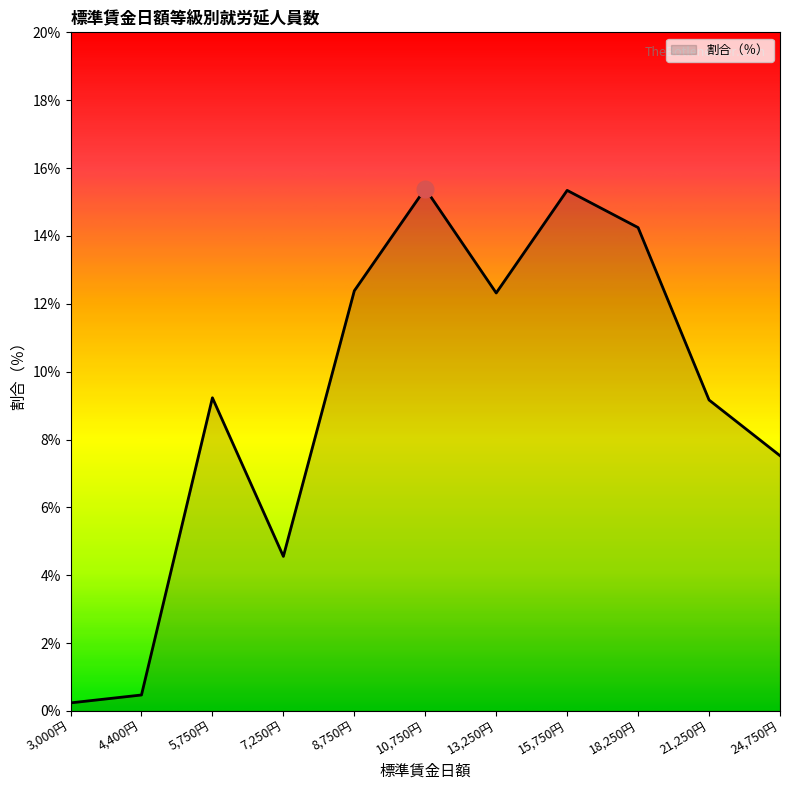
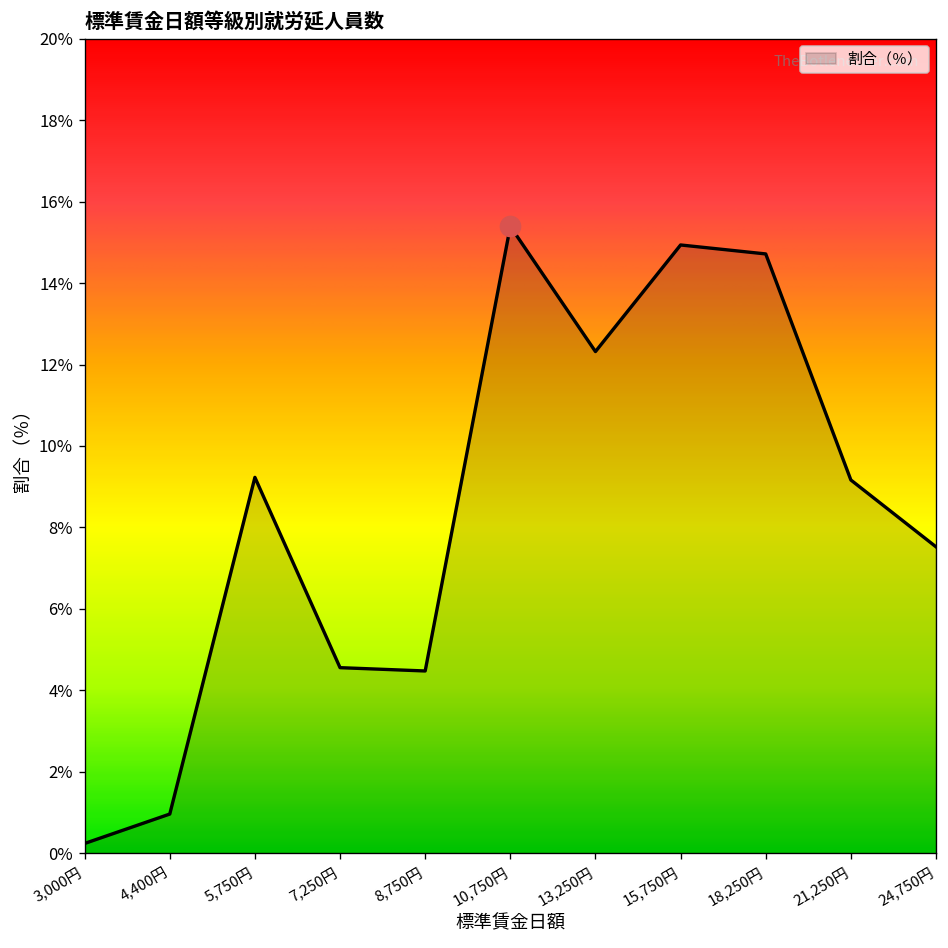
  {
    "割合（％）": {
      "3,000円": "0.2%",
-     "4,400円": "0.5%",
+     "4,400円": "1.0%",
      "5,750円": "9.2%",
      "7,250円": "4.6%",
-     "8,750円": "12.4%",
+     "8,750円": "4.5%",
      "13,250円": "12.3%",
-     "15,750円": "15.3%",
-     "18,250円": "14.2%",
+     "15,750円": "14.9%",
+     "18,250円": "14.7%",
      "21,250円": "9.2%",
      "24,750円": "7.5%"
    }
  }
